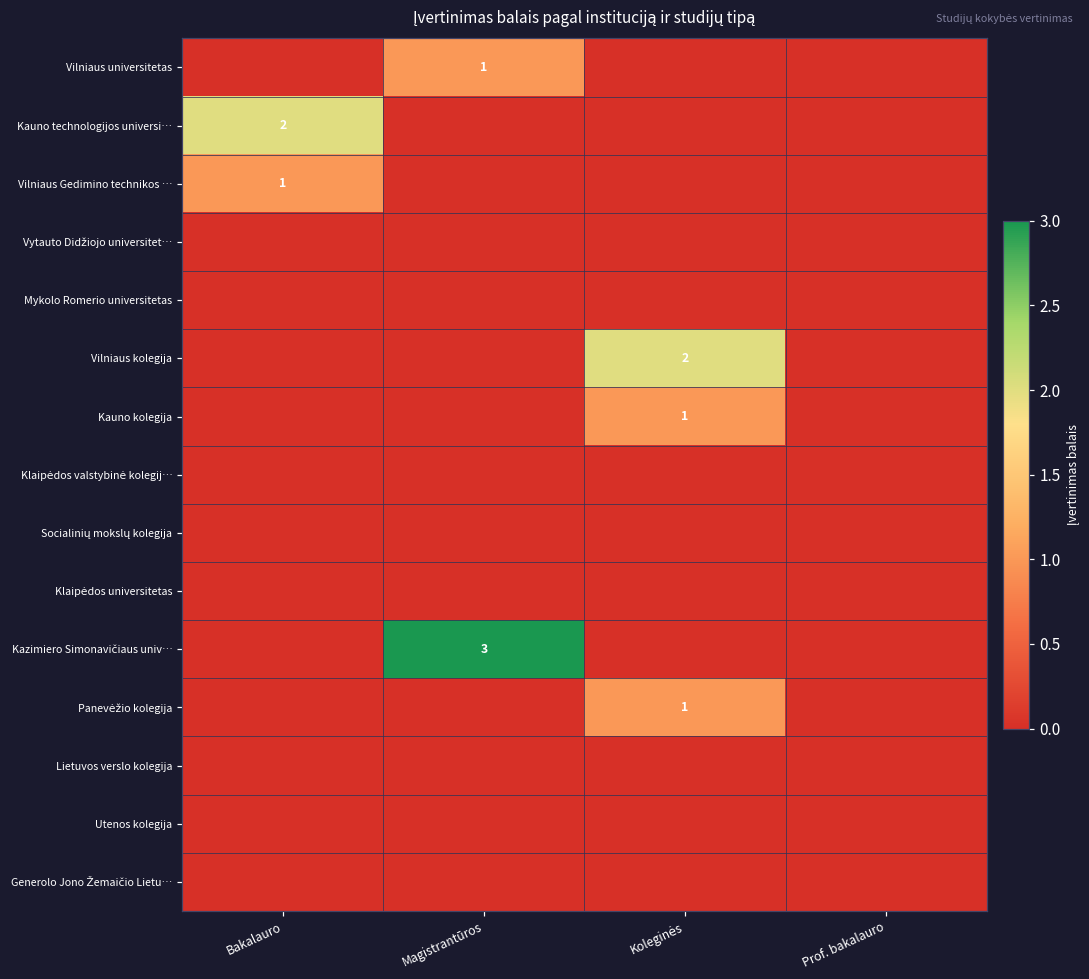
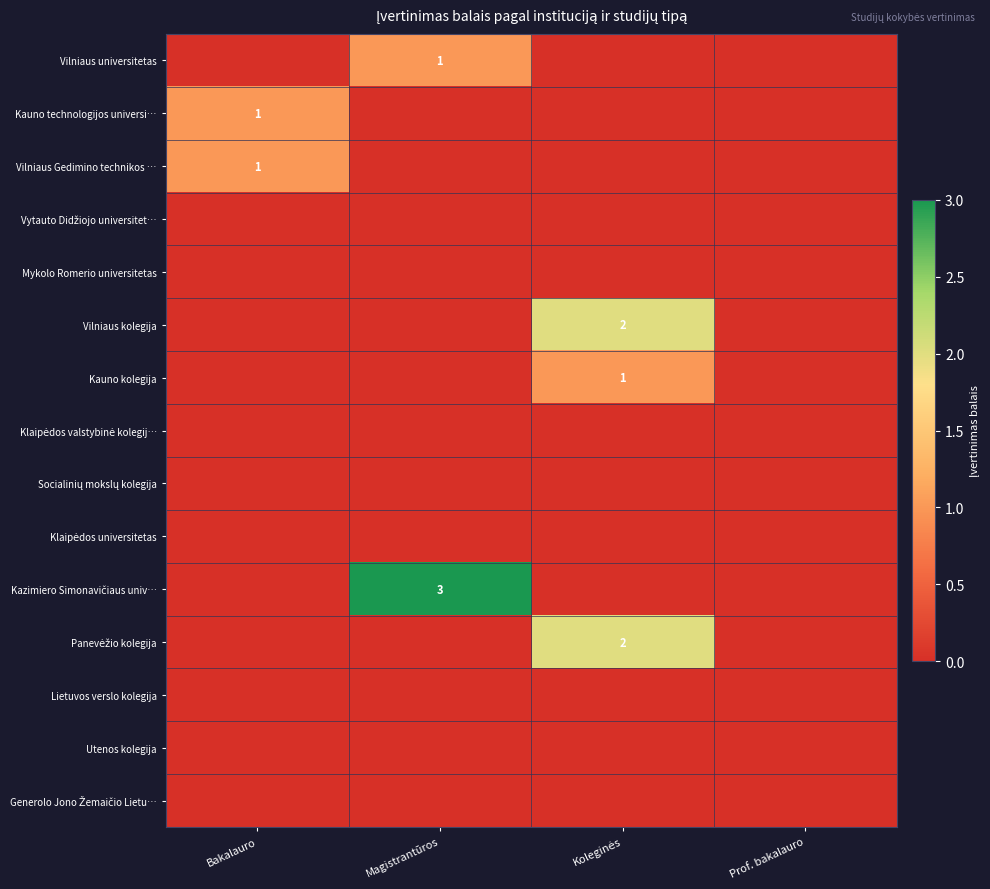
  {
    "Vilniaus universitetas": {
      "Magistrantūros": 1
    },
    "Kauno technologijos universi…": {
-     "Bakalauro": 2
+     "Bakalauro": 1
    },
    "Vilniaus Gedimino technikos …": {
      "Bakalauro": 1
    },
    "Vilniaus kolegija": {
      "Koleginės": 2
    },
    "Kauno kolegija": {
      "Koleginės": 1
    },
    "Kazimiero Simonavičiaus univ…": {
      "Magistrantūros": 3
    },
    "Panevėžio kolegija": {
-     "Koleginės": 1
+     "Koleginės": 2
    }
  }
